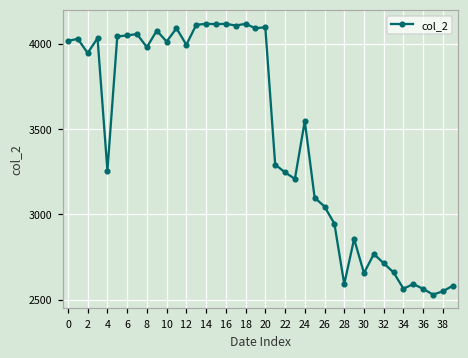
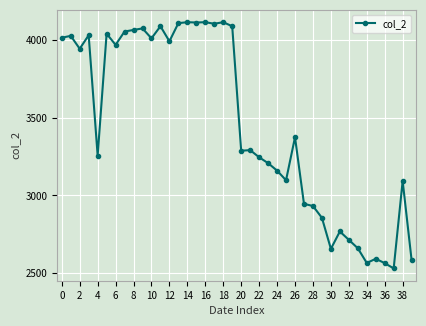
  {
    "0": 4020,
    "2": 3950,
    "4": 3260,
-   "6": 4050,
-   "8": 3980,
+   "6": 3970,
+   "8": 4070,
    "10": 4010,
    "12": 3990,
    "14": 4120,
    "16": 4120,
    "18": 4120,
-   "20": 4100,
+   "20": 3290,
    "22": 3250,
-   "24": 3550,
-   "26": 3050,
-   "28": 2590,
+   "24": 3160,
+   "26": 3380,
+   "28": 2930,
    "30": 2660,
    "32": 2710,
    "34": 2570,
    "36": 2560,
-   "38": 2550
+   "38": 3090
  }
